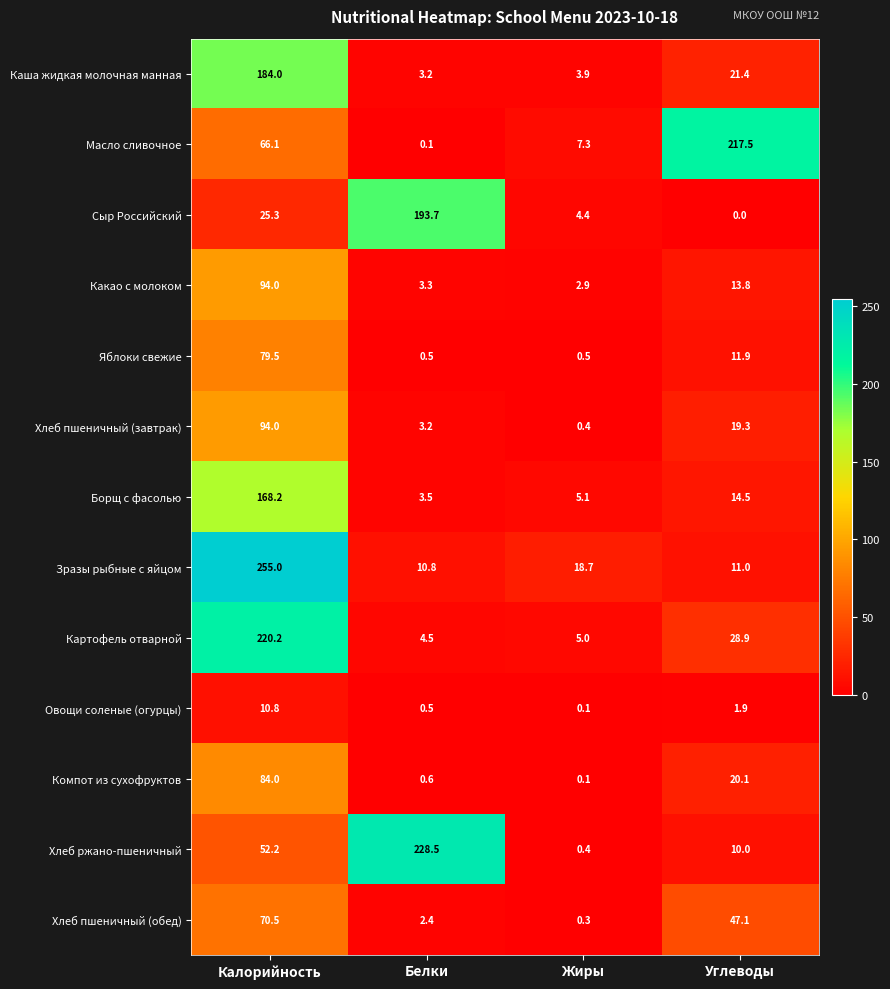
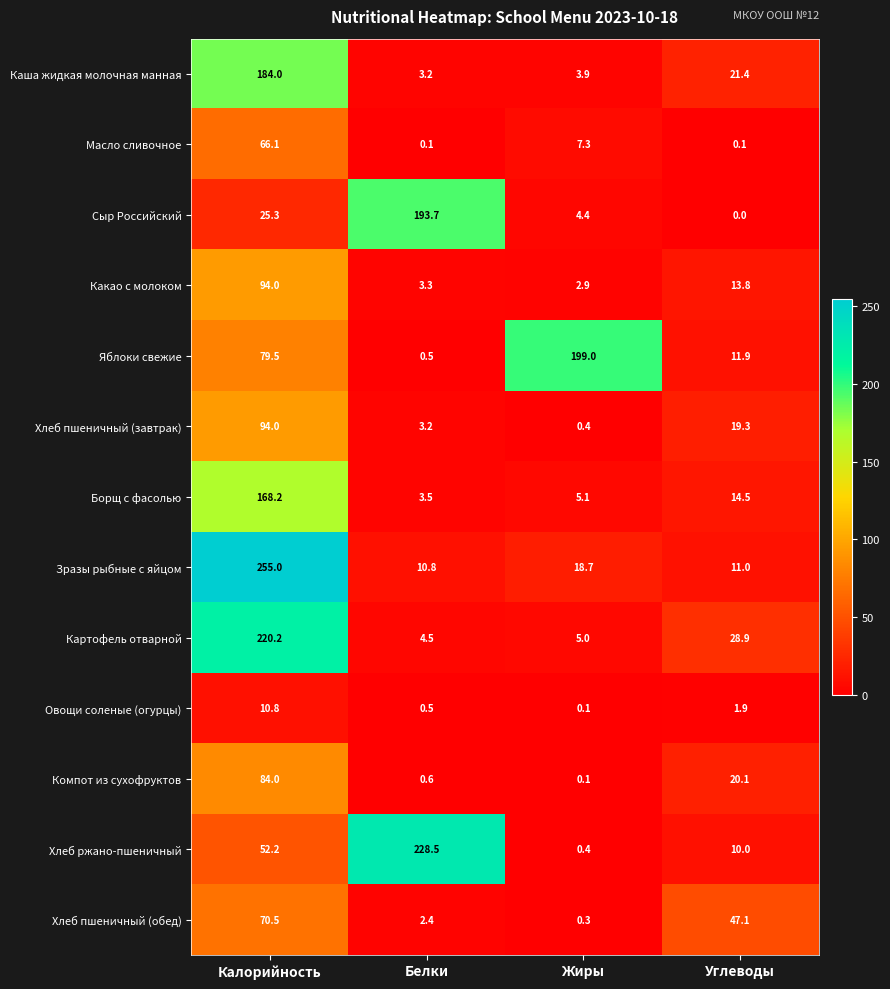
  {
    "Каша жидкая молочная манная": {
      "Калорийность": 184.0,
      "Белки": 3.2,
      "Жиры": 3.9,
      "Углеводы": 21.4
    },
    "Масло сливочное": {
      "Калорийность": 66.1,
      "Белки": 0.1,
      "Жиры": 7.3,
-     "Углеводы": 217.5
+     "Углеводы": 0.1
    },
    "Сыр Российский": {
      "Калорийность": 25.3,
      "Белки": 193.7,
      "Жиры": 4.4,
      "Углеводы": 0.0
    },
    "Какао с молоком": {
      "Калорийность": 94.0,
      "Белки": 3.3,
      "Жиры": 2.9,
      "Углеводы": 13.8
    },
    "Яблоки свежие": {
      "Калорийность": 79.5,
      "Белки": 0.5,
-     "Жиры": 0.5,
+     "Жиры": 199.0,
      "Углеводы": 11.9
    },
    "Хлеб пшеничный (завтрак)": {
      "Калорийность": 94.0,
      "Белки": 3.2,
      "Жиры": 0.4,
      "Углеводы": 19.3
    },
    "Борщ с фасолью": {
      "Калорийность": 168.2,
      "Белки": 3.5,
      "Жиры": 5.1,
      "Углеводы": 14.5
    },
    "Зразы рыбные с яйцом": {
      "Калорийность": 255.0,
      "Белки": 10.8,
      "Жиры": 18.7,
      "Углеводы": 11.0
    },
    "Картофель отварной": {
      "Калорийность": 220.2,
      "Белки": 4.5,
      "Жиры": 5.0,
      "Углеводы": 28.9
    },
    "Овощи соленые (огурцы)": {
      "Калорийность": 10.8,
      "Белки": 0.5,
      "Жиры": 0.1,
      "Углеводы": 1.9
    },
    "Компот из сухофруктов": {
      "Калорийность": 84.0,
      "Белки": 0.6,
      "Жиры": 0.1,
      "Углеводы": 20.1
    },
    "Хлеб ржано-пшеничный": {
      "Калорийность": 52.2,
      "Белки": 228.5,
      "Жиры": 0.4,
      "Углеводы": 10.0
    },
    "Хлеб пшеничный (обед)": {
      "Калорийность": 70.5,
      "Белки": 2.4,
      "Жиры": 0.3,
      "Углеводы": 47.1
    }
  }
